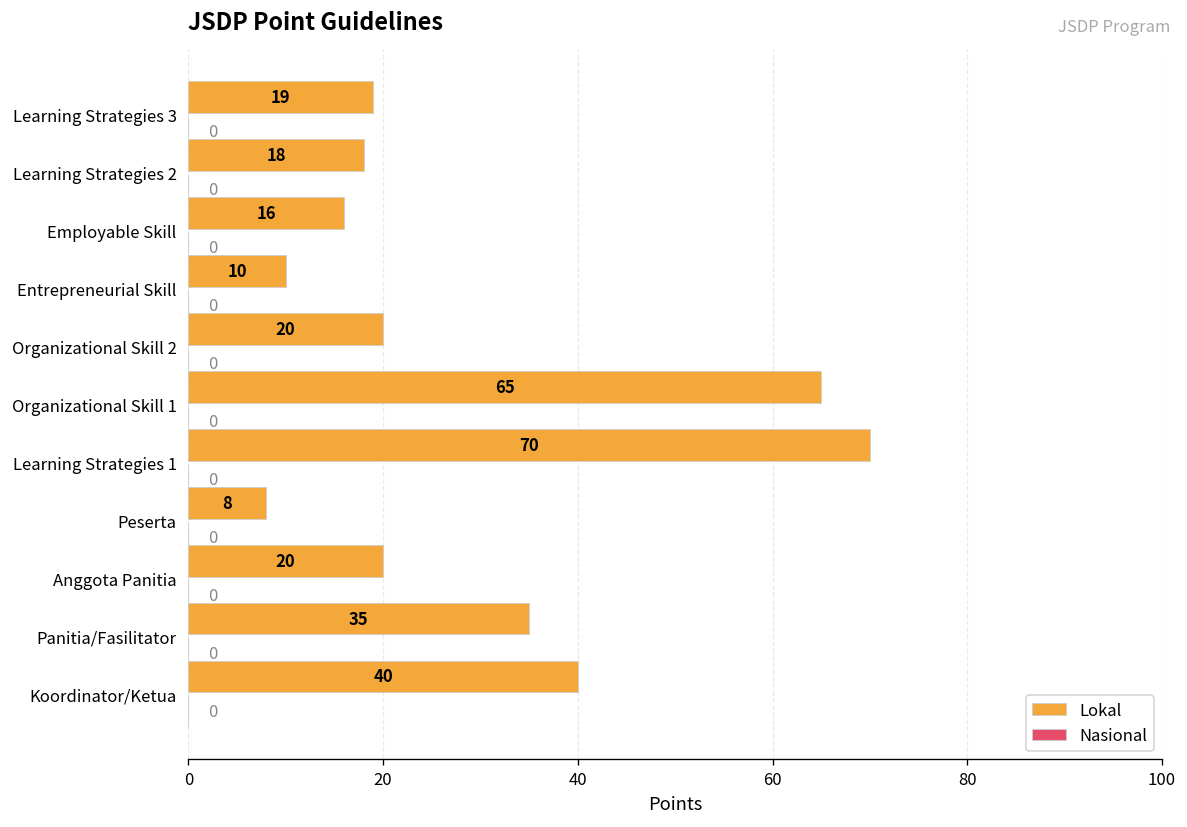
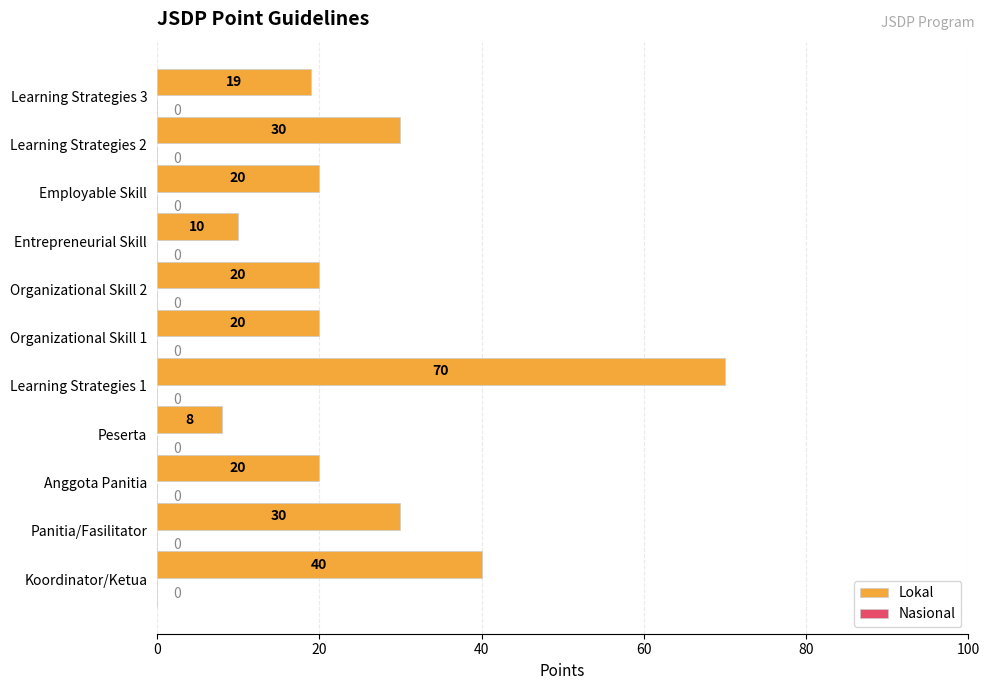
  {
    "Lokal": {
      "Learning Strategies 3": 19,
-     "Learning Strategies 2": 18,
-     "Employable Skill": 16,
+     "Learning Strategies 2": 30,
+     "Employable Skill": 20,
      "Entrepreneurial Skill": 10,
      "Organizational Skill 2": 20,
-     "Organizational Skill 1": 65,
+     "Organizational Skill 1": 20,
      "Learning Strategies 1": 70,
      "Peserta": 8,
      "Anggota Panitia": 20,
-     "Panitia/Fasilitator": 35,
+     "Panitia/Fasilitator": 30,
      "Koordinator/Ketua": 40
    },
    "Nasional": {
      "Learning Strategies 3": 0,
      "Learning Strategies 2": 0,
      "Employable Skill": 0,
      "Entrepreneurial Skill": 0,
      "Organizational Skill 2": 0,
      "Organizational Skill 1": 0,
      "Learning Strategies 1": 0,
      "Peserta": 0,
      "Anggota Panitia": 0,
      "Panitia/Fasilitator": 0,
      "Koordinator/Ketua": 0
    }
  }
